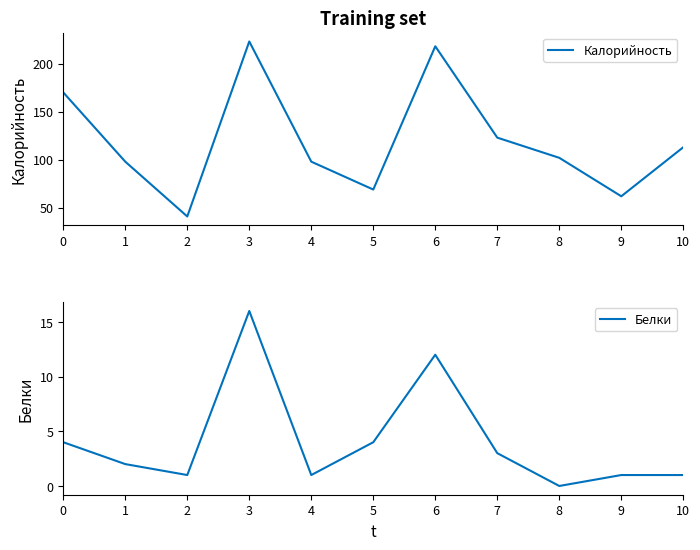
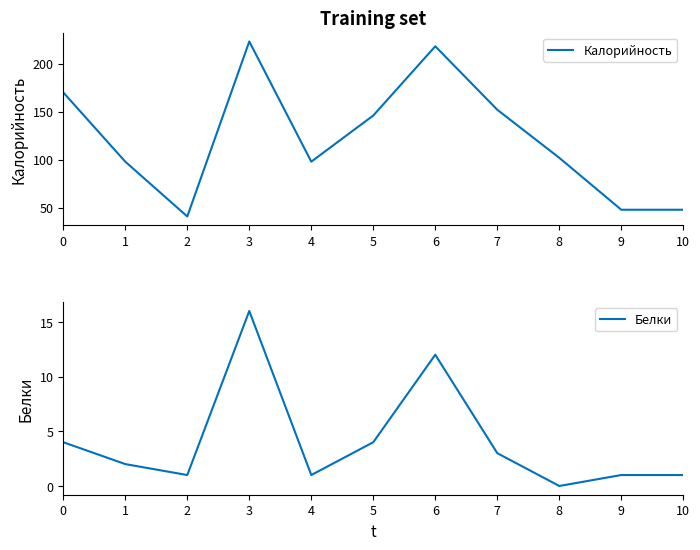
  {
    "Training set": {
      "0": 170,
      "1": 100,
      "2": 40,
      "3": 220,
      "4": 100,
-     "5": 70,
+     "5": 150,
      "6": 220,
-     "7": 120,
+     "7": 150,
      "8": 100,
-     "9": 60,
-     "10": 110
+     "9": 50,
+     "10": 50
    }
  }
